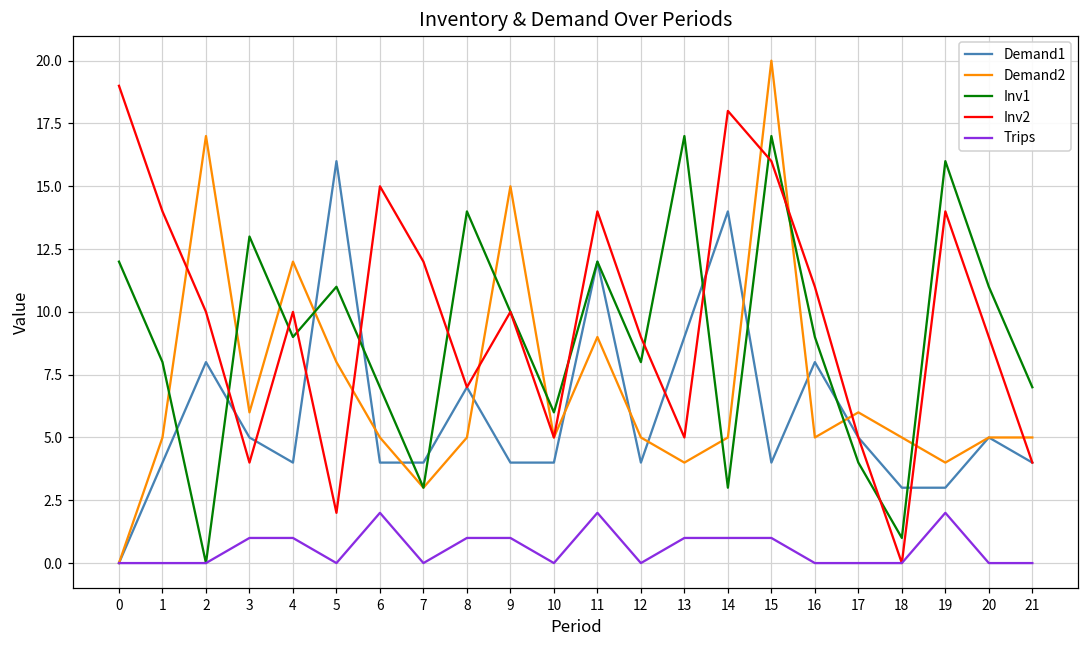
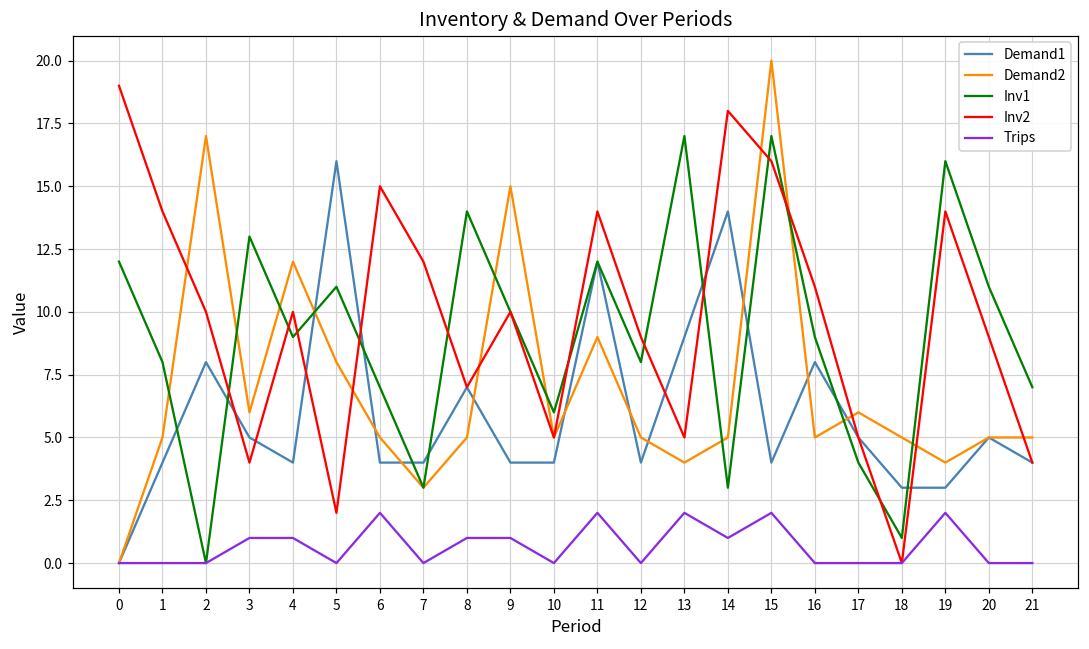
  {
    "Demand1": {
      "1": 4,
      "2": 8,
      "3": 5,
      "4": 4,
      "5": 16,
      "6": 4,
      "7": 4,
      "9": 4,
      "10": 4,
      "12": 4,
      "13": 9,
      "14": 14,
      "15": 4,
      "16": 8,
      "18": 3,
      "19": 3
    },
    "Demand2": {
      "1": 5,
      "2": 17,
      "3": 6,
      "4": 12,
      "5": 8,
      "6": 5,
      "8": 5,
      "9": 15,
      "11": 9,
      "12": 5,
      "13": 4,
      "14": 5,
      "15": 20,
      "16": 5,
      "17": 6,
      "18": 5,
      "19": 4,
      "21": 5
    },
    "Inv1": {
      "0": 12,
      "1": 8,
      "3": 13,
      "4": 9,
      "5": 11,
      "6": 7,
      "8": 14,
      "10": 6,
      "12": 8,
      "13": 17,
      "14": 3,
      "15": 17,
      "16": 9,
      "17": 4,
      "18": 1,
      "19": 16,
      "20": 11,
      "21": 7
    },
    "Inv2": {
      "0": 19,
      "1": 14,
      "2": 10,
      "3": 4,
      "4": 10,
      "5": 2,
      "6": 15,
      "7": 12,
      "11": 14,
      "12": 9,
      "13": 5,
      "14": 18,
      "15": 16,
      "16": 11,
      "19": 14,
      "20": 9
    },
    "Trips": {
      "1": 0,
      "3": 1,
      "4": 1,
      "5": 0,
      "6": 2,
      "7": 0,
      "8": 1,
      "9": 1,
      "10": 0,
      "11": 2,
      "12": 0,
-     "13": 1,
+     "13": 2,
      "14": 1,
-     "15": 1,
+     "15": 2,
      "16": 0,
      "17": 0,
      "19": 2,
      "20": 0,
      "21": 0
    }
  }
